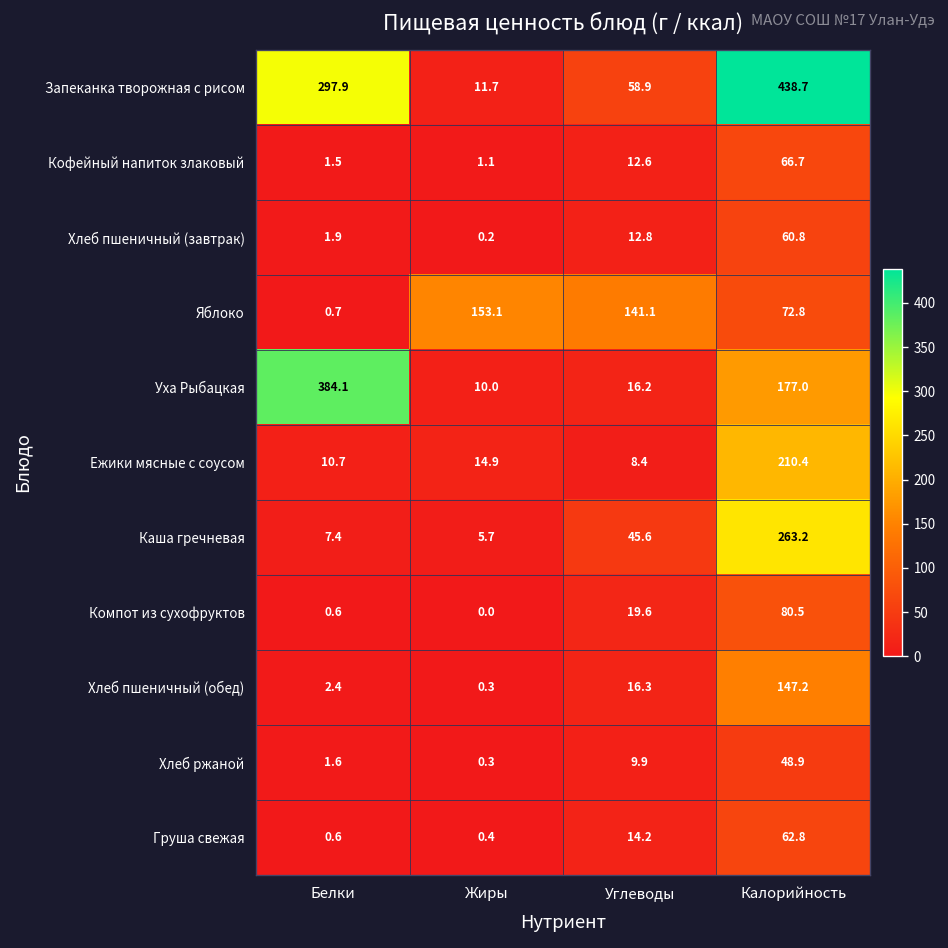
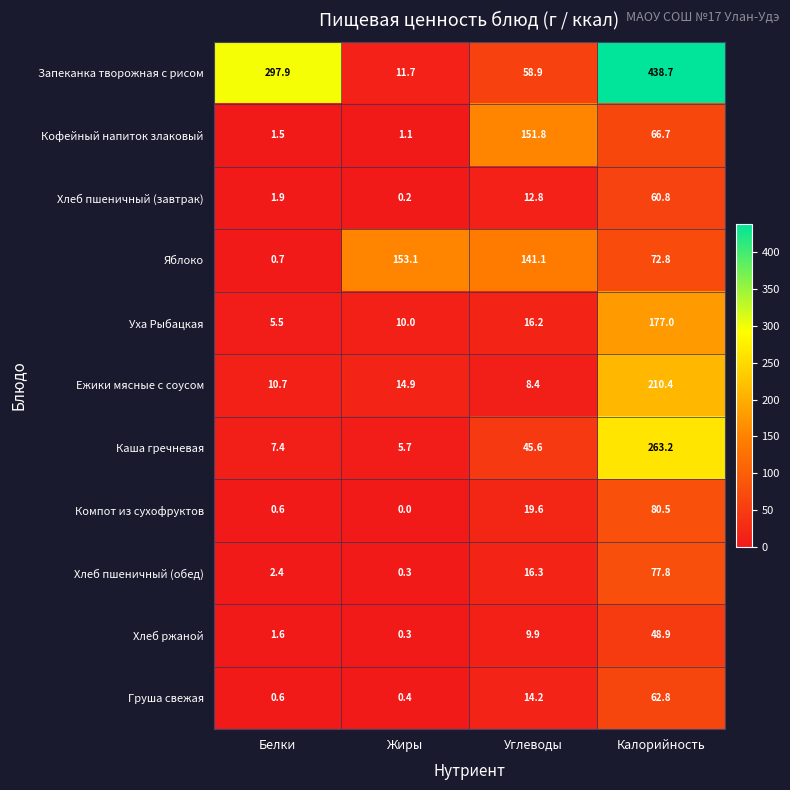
  {
    "Запеканка творожная с рисом": {
      "Белки": 297.9,
      "Жиры": 11.7,
      "Углеводы": 58.9,
      "Калорийность": 438.7
    },
    "Кофейный напиток злаковый": {
      "Белки": 1.5,
      "Жиры": 1.1,
-     "Углеводы": 12.6,
+     "Углеводы": 151.8,
      "Калорийность": 66.7
    },
    "Хлеб пшеничный (завтрак)": {
      "Белки": 1.9,
      "Жиры": 0.2,
      "Углеводы": 12.8,
      "Калорийность": 60.8
    },
    "Яблоко": {
      "Белки": 0.7,
      "Жиры": 153.1,
      "Углеводы": 141.1,
      "Калорийность": 72.8
    },
    "Уха Рыбацкая": {
-     "Белки": 384.1,
+     "Белки": 5.5,
      "Жиры": 10.0,
      "Углеводы": 16.2,
      "Калорийность": 177.0
    },
    "Ежики мясные с соусом": {
      "Белки": 10.7,
      "Жиры": 14.9,
      "Углеводы": 8.4,
      "Калорийность": 210.4
    },
    "Каша гречневая": {
      "Белки": 7.4,
      "Жиры": 5.7,
      "Углеводы": 45.6,
      "Калорийность": 263.2
    },
    "Компот из сухофруктов": {
      "Белки": 0.6,
      "Жиры": 0.0,
      "Углеводы": 19.6,
      "Калорийность": 80.5
    },
    "Хлеб пшеничный (обед)": {
      "Белки": 2.4,
      "Жиры": 0.3,
      "Углеводы": 16.3,
-     "Калорийность": 147.2
+     "Калорийность": 77.8
    },
    "Хлеб ржаной": {
      "Белки": 1.6,
      "Жиры": 0.3,
      "Углеводы": 9.9,
      "Калорийность": 48.9
    },
    "Груша свежая": {
      "Белки": 0.6,
      "Жиры": 0.4,
      "Углеводы": 14.2,
      "Калорийность": 62.8
    }
  }
